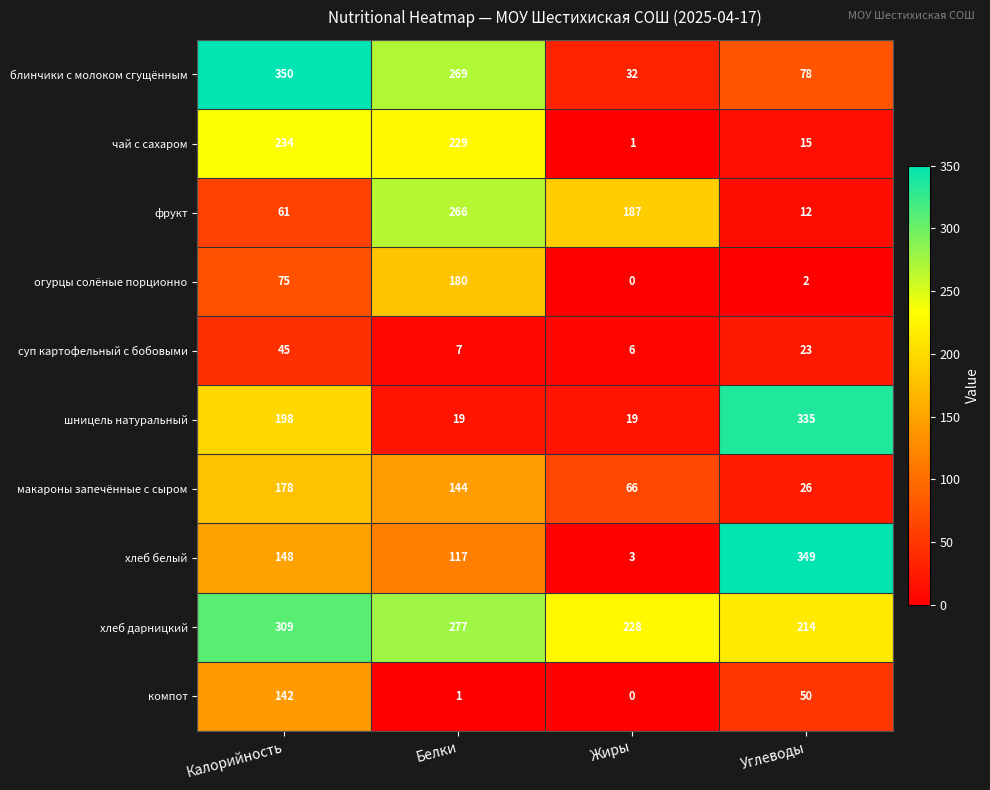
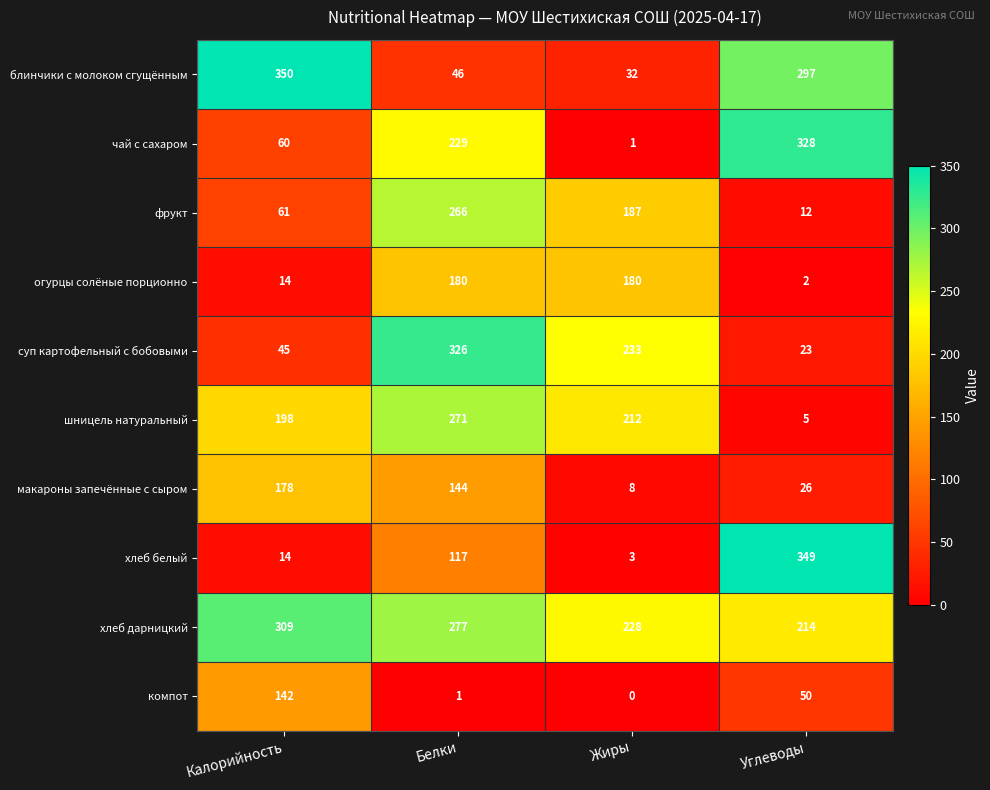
  {
    "блинчики с молоком сгущённым": {
      "Калорийность": 350,
-     "Белки": 269,
+     "Белки": 46,
      "Жиры": 32,
-     "Углеводы": 78
+     "Углеводы": 297
    },
    "чай с сахаром": {
-     "Калорийность": 234,
+     "Калорийность": 60,
      "Белки": 229,
      "Жиры": 1,
-     "Углеводы": 15
+     "Углеводы": 328
    },
    "фрукт": {
      "Калорийность": 61,
      "Белки": 266,
      "Жиры": 187,
      "Углеводы": 12
    },
    "огурцы солёные порционно": {
-     "Калорийность": 75,
+     "Калорийность": 14,
      "Белки": 180,
-     "Жиры": 0,
+     "Жиры": 180,
      "Углеводы": 2
    },
    "суп картофельный с бобовыми": {
      "Калорийность": 45,
-     "Белки": 7,
-     "Жиры": 6,
+     "Белки": 326,
+     "Жиры": 233,
      "Углеводы": 23
    },
    "шницель натуральный": {
      "Калорийность": 198,
-     "Белки": 19,
-     "Жиры": 19,
-     "Углеводы": 335
+     "Белки": 271,
+     "Жиры": 212,
+     "Углеводы": 5
    },
    "макароны запечённые с сыром": {
      "Калорийность": 178,
      "Белки": 144,
-     "Жиры": 66,
+     "Жиры": 8,
      "Углеводы": 26
    },
    "хлеб белый": {
-     "Калорийность": 148,
+     "Калорийность": 14,
      "Белки": 117,
      "Жиры": 3,
      "Углеводы": 349
    },
    "хлеб дарницкий": {
      "Калорийность": 309,
      "Белки": 277,
      "Жиры": 228,
      "Углеводы": 214
    },
    "компот": {
      "Калорийность": 142,
      "Белки": 1,
      "Жиры": 0,
      "Углеводы": 50
    }
  }
